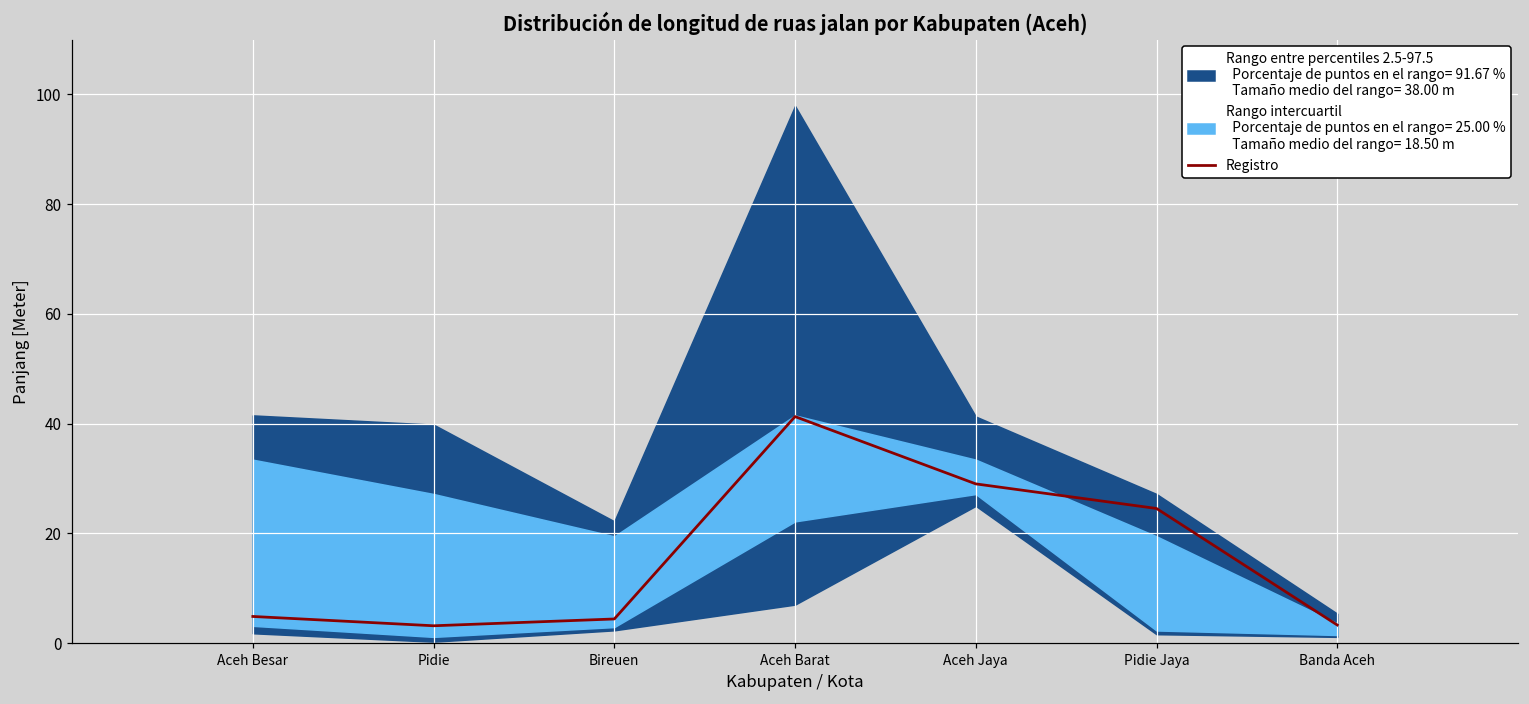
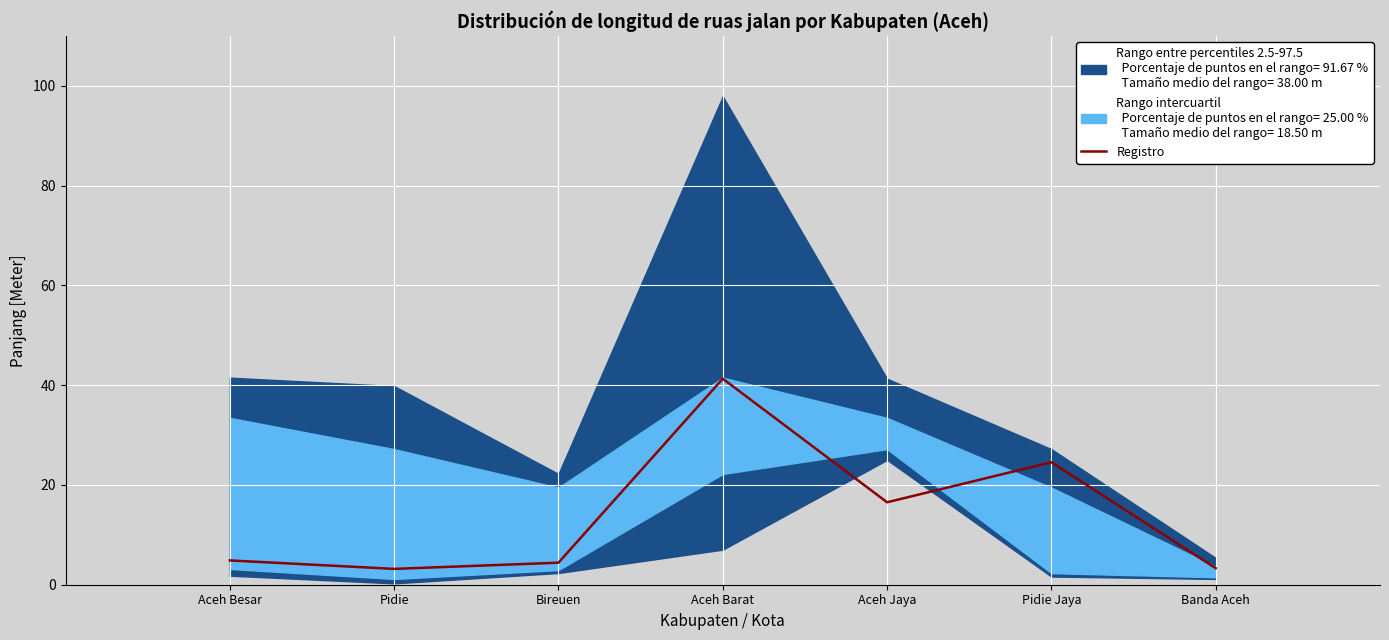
  {
    "Registro": {
      "Aceh Besar": 5,
      "Pidie": 3,
      "Bireuen": 4,
-     "Aceh Jaya": 29,
+     "Aceh Jaya": 17,
      "Pidie Jaya": 25
    }
  }
